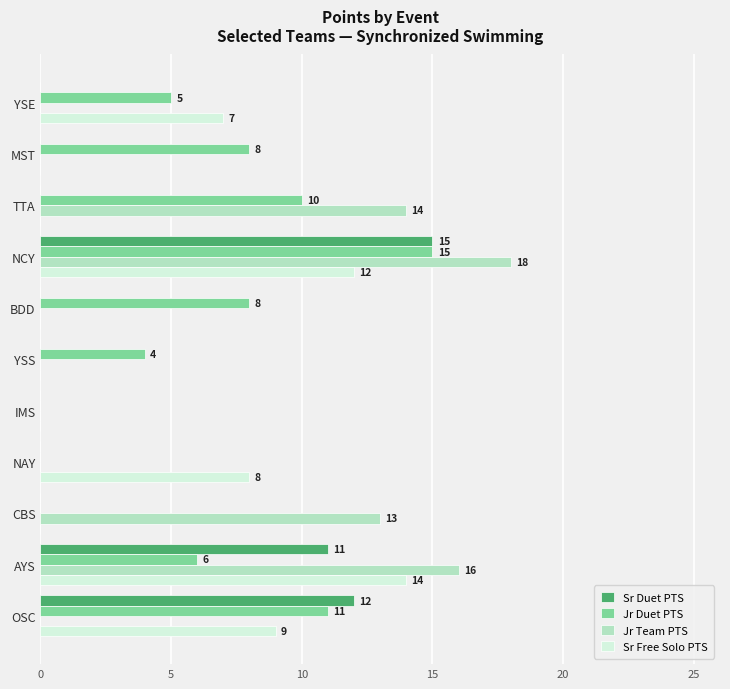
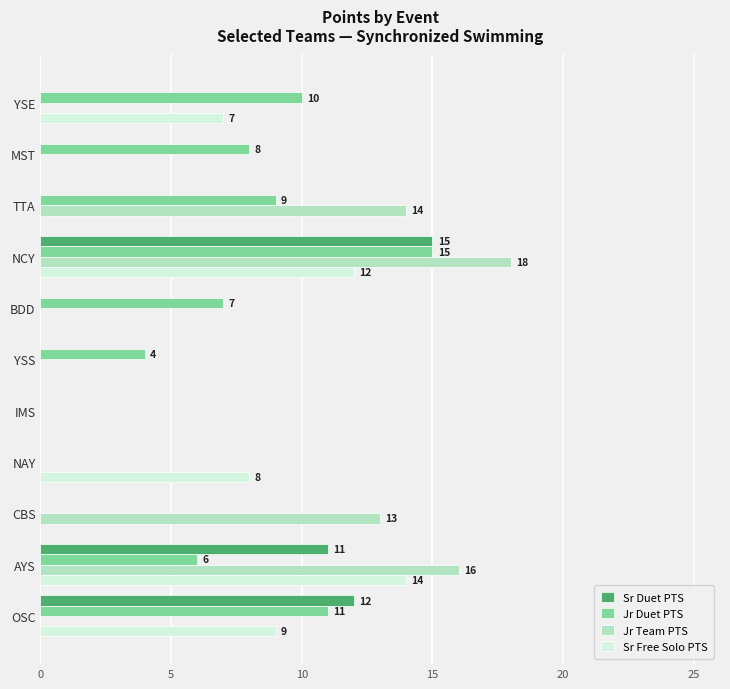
  {
    "Sr Duet PTS": {
      "NCY": 15,
      "AYS": 11,
      "OSC": 12
    },
    "Jr Duet PTS": {
-     "YSE": 5,
+     "YSE": 10,
      "MST": 8,
-     "TTA": 10,
+     "TTA": 9,
      "NCY": 15,
-     "BDD": 8,
+     "BDD": 7,
      "YSS": 4,
      "AYS": 6,
      "OSC": 11
    }
  }
